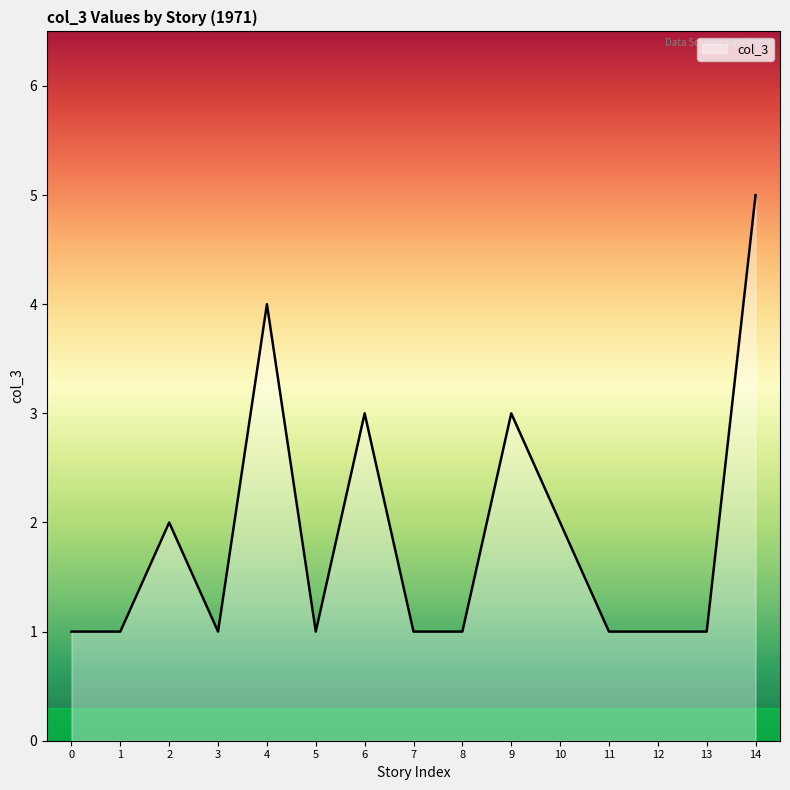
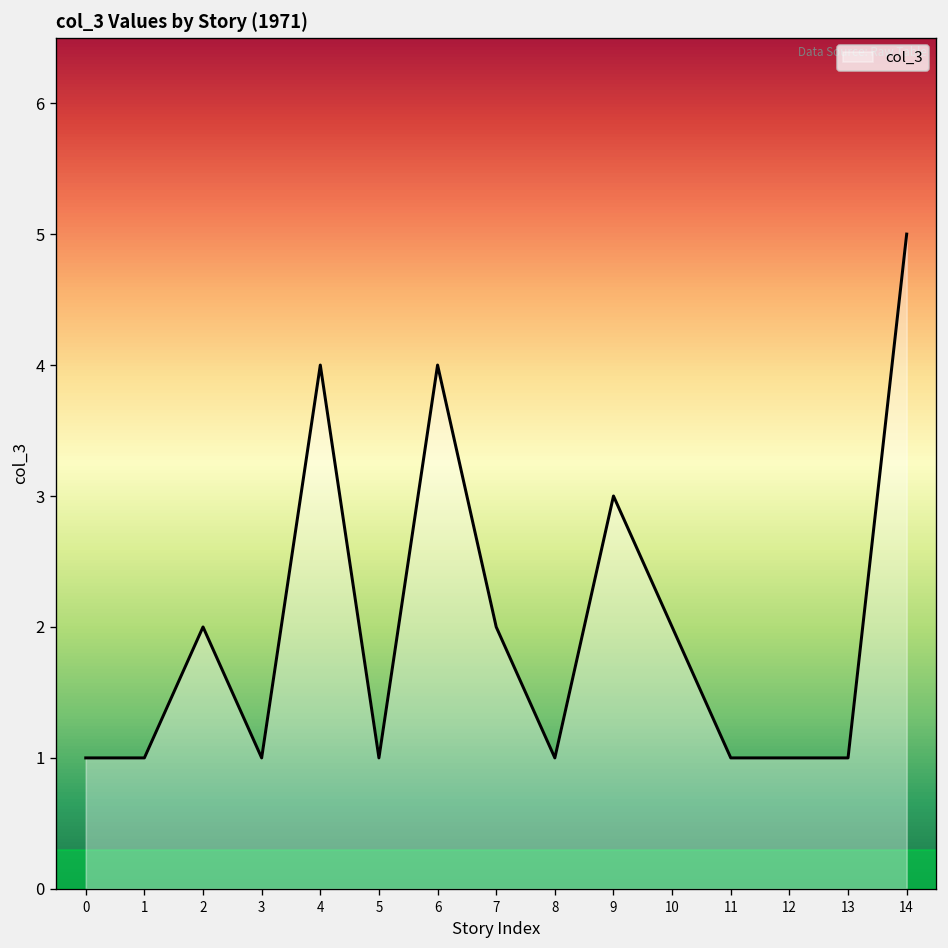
  {
    "0": 1,
    "1": 1,
    "2": 2,
    "3": 1,
    "4": 4,
    "5": 1,
-   "6": 3,
-   "7": 1,
+   "6": 4,
+   "7": 2,
    "8": 1,
    "9": 3,
    "10": 2,
    "11": 1,
    "12": 1,
    "13": 1,
    "14": 5
  }
